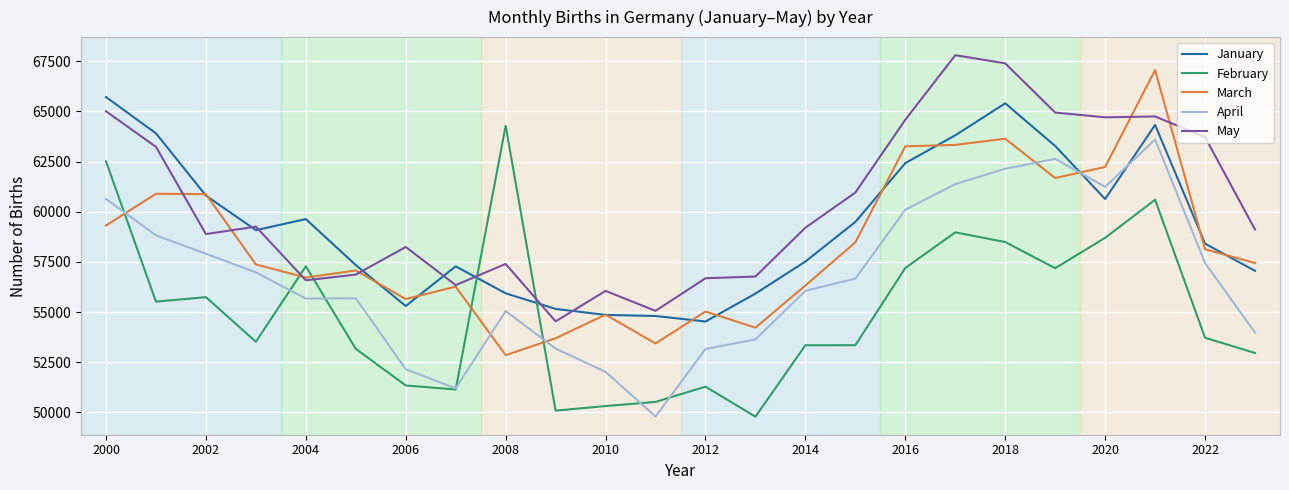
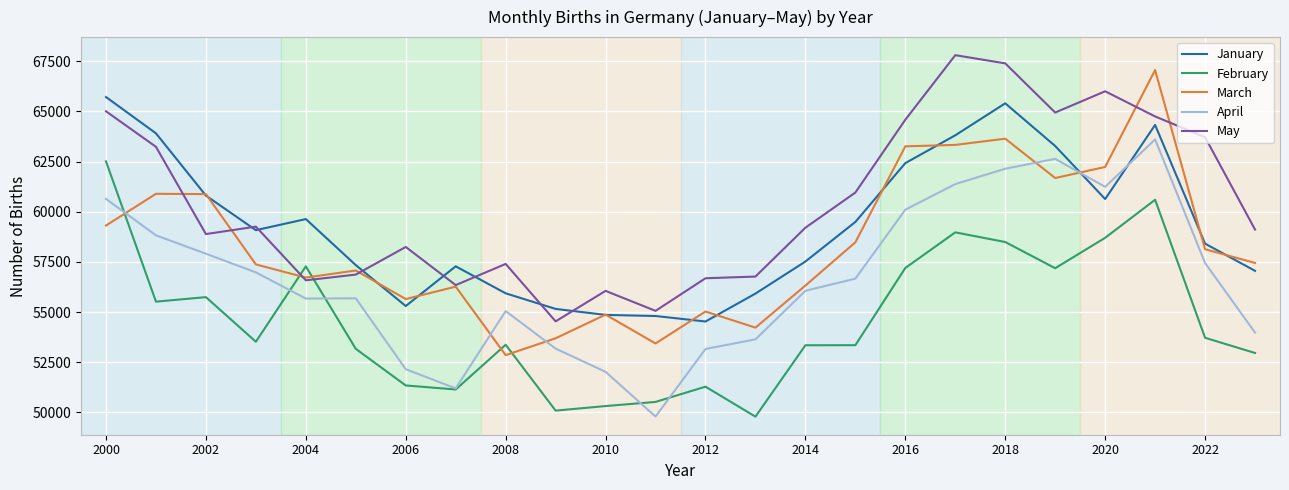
  {
    "January": {
      "2000": 65700,
      "2004": 59600,
      "2006": 55300,
      "2008": 55900,
      "2012": 54500,
      "2014": 57500,
      "2016": 62400,
      "2018": 65400,
      "2020": 60600,
      "2022": 58400
    },
    "February": {
      "2000": 62500,
      "2002": 55700,
      "2004": 57300,
      "2006": 51300,
-     "2008": 64300,
+     "2008": 53400,
      "2010": 50300,
      "2012": 51300,
      "2014": 53300,
      "2016": 57200,
      "2018": 58500,
      "2020": 58700,
      "2022": 53700
    },
    "March": {
      "2000": 59300,
      "2004": 56700,
      "2006": 55600,
      "2008": 52900,
      "2012": 55000,
      "2014": 56300,
      "2016": 63300,
      "2018": 63600,
      "2020": 62200,
      "2022": 58100
    },
    "April": {
      "2000": 60600,
      "2002": 57900,
      "2004": 55700,
      "2006": 52200,
      "2008": 55000,
      "2010": 52000,
      "2012": 53200,
      "2014": 56100,
      "2016": 60100,
      "2018": 62100,
      "2020": 61200,
      "2022": 57400
    },
    "May": {
      "2000": 65000,
      "2002": 58900,
      "2004": 56600,
      "2006": 58200,
      "2008": 57400,
      "2010": 56100,
      "2012": 56700,
      "2014": 59200,
      "2016": 64600,
      "2018": 67400,
-     "2020": 64700
+     "2020": 66000
    }
  }
